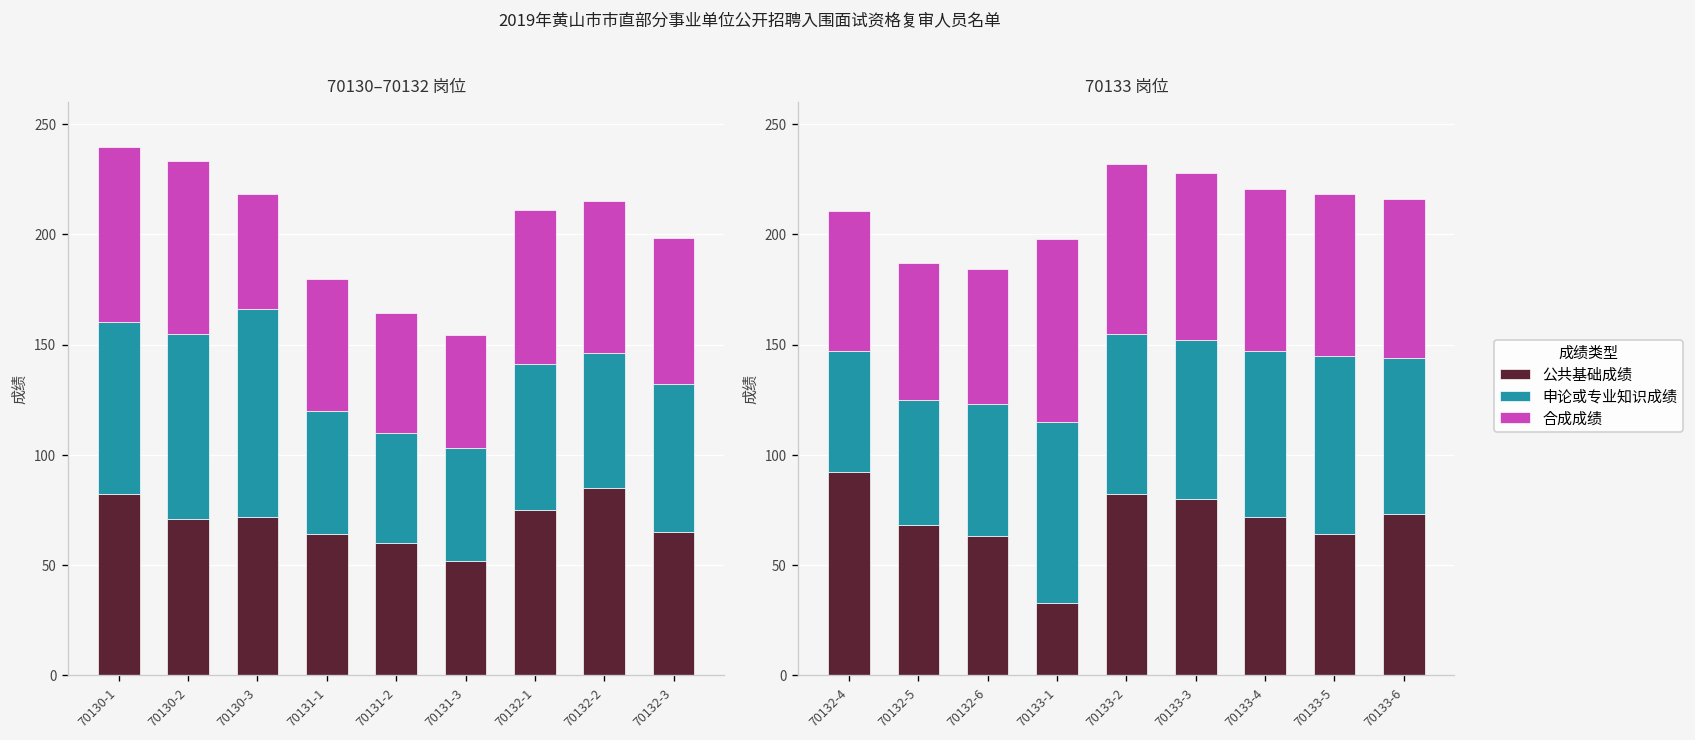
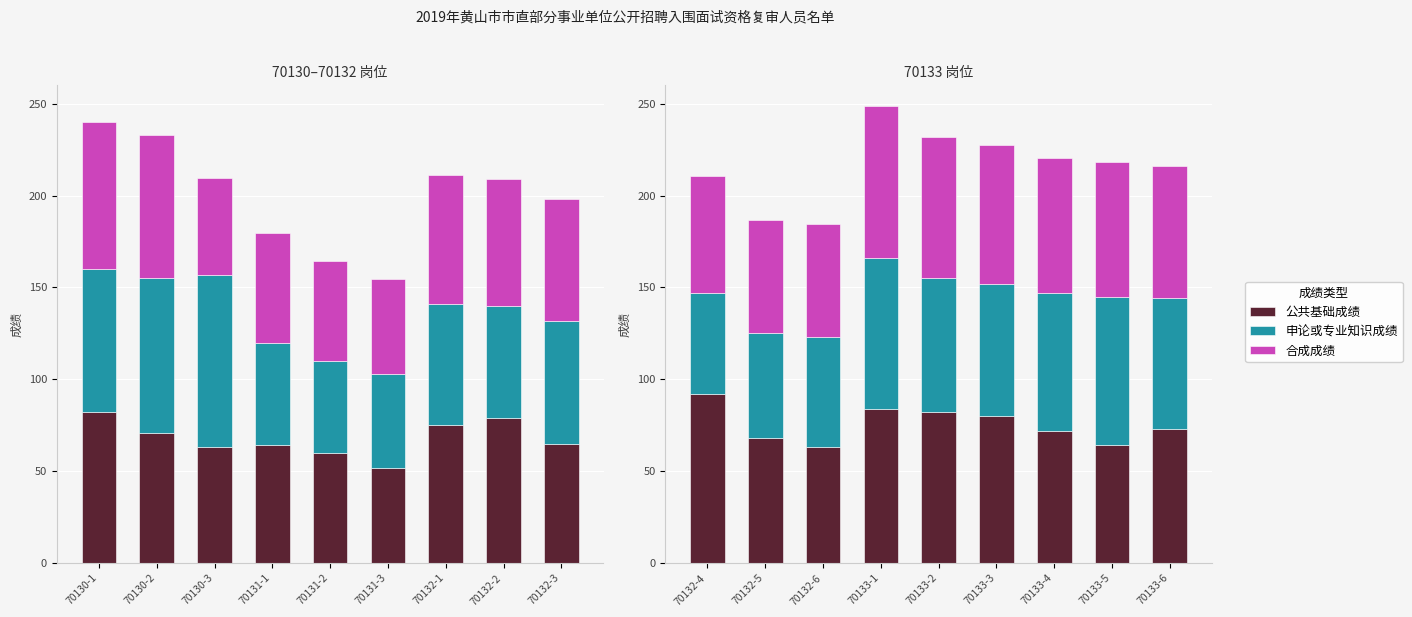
  {
    "70130–70132 岗位": {
      "公共基础成绩": {
        "70130-1": 82,
        "70130-2": 71,
-       "70130-3": 72,
+       "70130-3": 63,
        "70131-1": 64,
        "70131-2": 60,
        "70131-3": 52,
        "70132-1": 75,
-       "70132-2": 85,
+       "70132-2": 79,
        "70132-3": 65
      },
      "申论或专业知识成绩": {
        "70130-1": 78,
        "70130-2": 84,
        "70130-3": 94,
        "70131-1": 56,
        "70131-2": 50,
        "70131-3": 51,
        "70132-1": 66,
        "70132-2": 61,
        "70132-3": 67
      },
      "合成成绩": {
        "70130-1": 80,
        "70130-2": 78,
        "70130-3": 52,
        "70131-1": 60,
        "70131-2": 55,
        "70131-3": 51,
        "70132-1": 70,
        "70132-2": 69,
        "70132-3": 66
      }
    },
    "70133 岗位": {
      "公共基础成绩": {
        "70132-4": 92,
        "70132-5": 68,
        "70132-6": 63,
-       "70133-1": 33,
+       "70133-1": 84,
        "70133-2": 82,
        "70133-3": 80,
        "70133-4": 72,
        "70133-5": 64,
        "70133-6": 73
      },
      "申论或专业知识成绩": {
        "70132-4": 55,
        "70132-5": 57,
        "70132-6": 60,
        "70133-1": 82,
        "70133-2": 73,
        "70133-3": 72,
        "70133-4": 75,
        "70133-5": 81,
        "70133-6": 71
      },
      "合成成绩": {
        "70132-4": 64,
        "70132-5": 62,
        "70132-6": 61,
        "70133-1": 83,
        "70133-2": 77,
        "70133-3": 76,
        "70133-4": 74,
        "70133-5": 73,
        "70133-6": 72
      }
    }
  }
